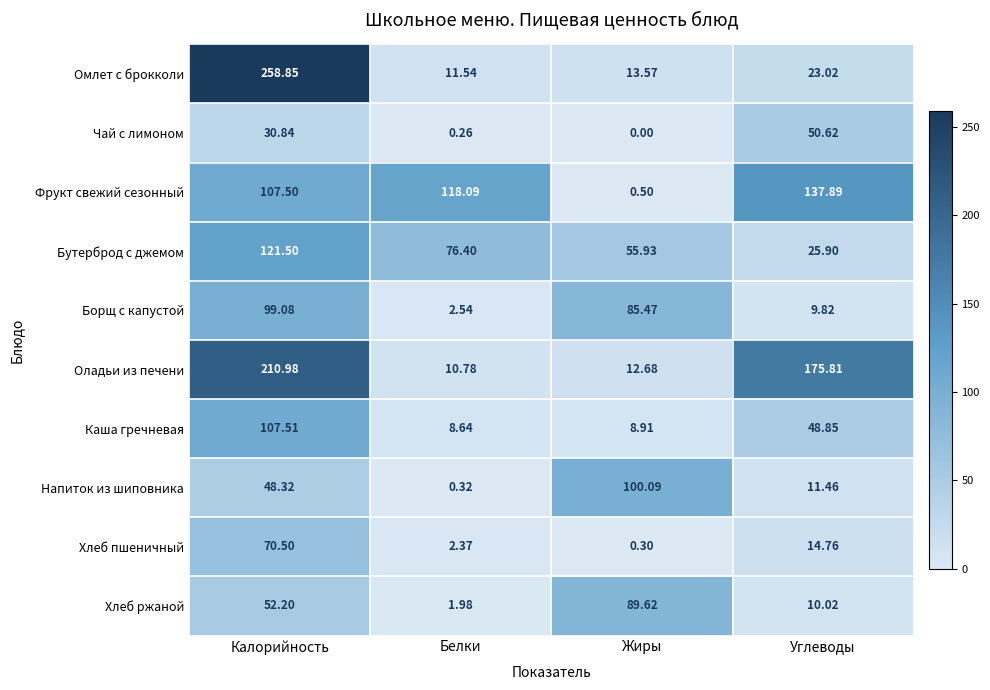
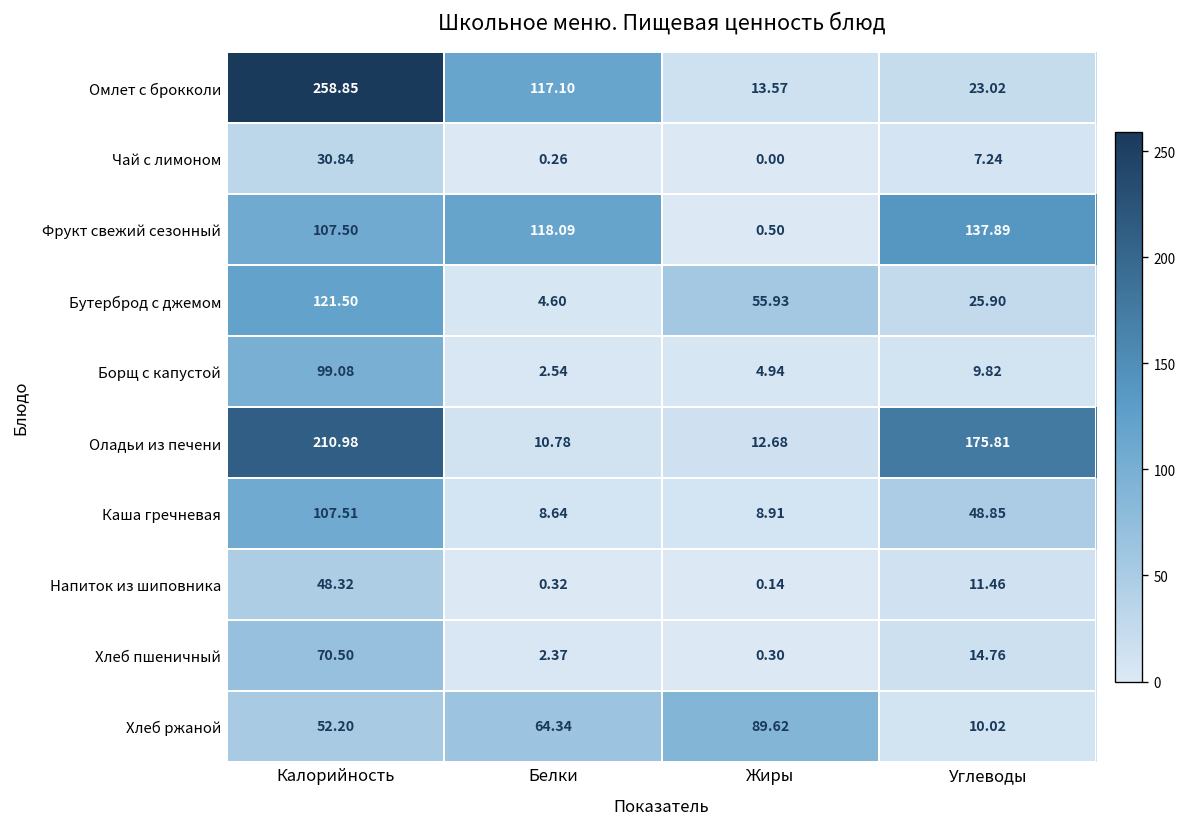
  {
    "Омлет с брокколи": {
      "Калорийность": 258.85,
-     "Белки": 11.54,
+     "Белки": 117.10,
      "Жиры": 13.57,
      "Углеводы": 23.02
    },
    "Чай с лимоном": {
      "Калорийность": 30.84,
      "Белки": 0.26,
      "Жиры": 0.00,
-     "Углеводы": 50.62
+     "Углеводы": 7.24
    },
    "Фрукт свежий сезонный": {
      "Калорийность": 107.50,
      "Белки": 118.09,
      "Жиры": 0.50,
      "Углеводы": 137.89
    },
    "Бутерброд с джемом": {
      "Калорийность": 121.50,
-     "Белки": 76.40,
+     "Белки": 4.60,
      "Жиры": 55.93,
      "Углеводы": 25.90
    },
    "Борщ с капустой": {
      "Калорийность": 99.08,
      "Белки": 2.54,
-     "Жиры": 85.47,
+     "Жиры": 4.94,
      "Углеводы": 9.82
    },
    "Оладьи из печени": {
      "Калорийность": 210.98,
      "Белки": 10.78,
      "Жиры": 12.68,
      "Углеводы": 175.81
    },
    "Каша гречневая": {
      "Калорийность": 107.51,
      "Белки": 8.64,
      "Жиры": 8.91,
      "Углеводы": 48.85
    },
    "Напиток из шиповника": {
      "Калорийность": 48.32,
      "Белки": 0.32,
-     "Жиры": 100.09,
+     "Жиры": 0.14,
      "Углеводы": 11.46
    },
    "Хлеб пшеничный": {
      "Калорийность": 70.50,
      "Белки": 2.37,
      "Жиры": 0.30,
      "Углеводы": 14.76
    },
    "Хлеб ржаной": {
      "Калорийность": 52.20,
-     "Белки": 1.98,
+     "Белки": 64.34,
      "Жиры": 89.62,
      "Углеводы": 10.02
    }
  }
